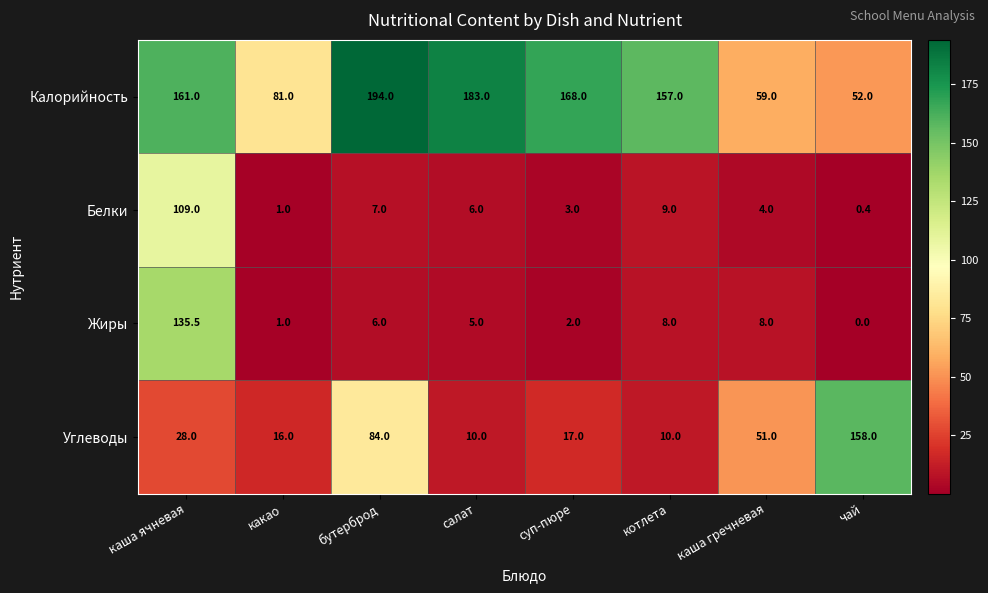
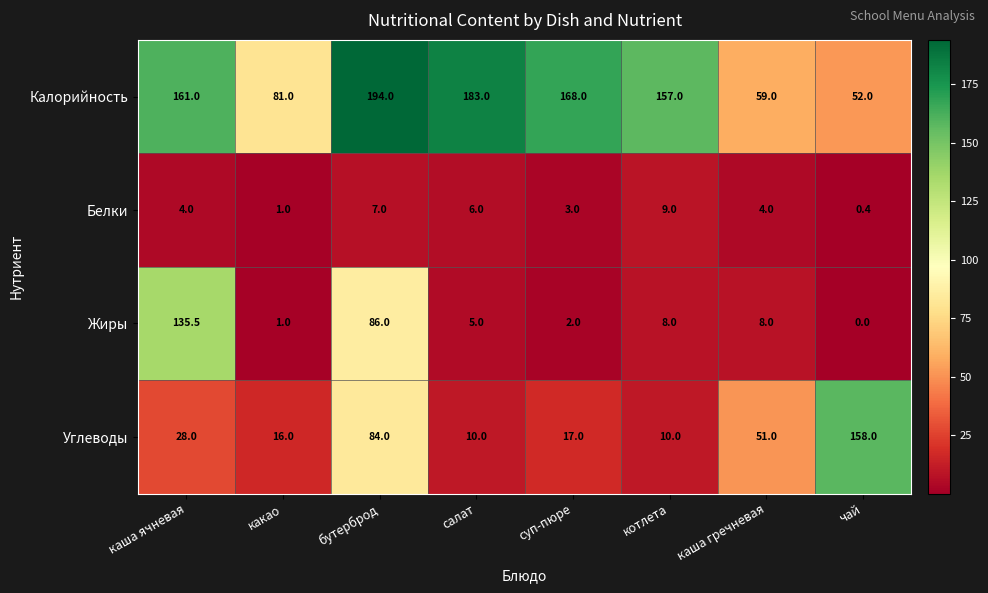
  {
    "Калорийность": {
      "каша ячневая": 161.0,
      "какао": 81.0,
      "бутерброд": 194.0,
      "салат": 183.0,
      "суп-пюре": 168.0,
      "котлета": 157.0,
      "каша гречневая": 59.0,
      "чай": 52.0
    },
    "Белки": {
-     "каша ячневая": 109.0,
+     "каша ячневая": 4.0,
      "какао": 1.0,
      "бутерброд": 7.0,
      "салат": 6.0,
      "суп-пюре": 3.0,
      "котлета": 9.0,
      "каша гречневая": 4.0,
      "чай": 0.4
    },
    "Жиры": {
      "каша ячневая": 135.5,
      "какао": 1.0,
-     "бутерброд": 6.0,
+     "бутерброд": 86.0,
      "салат": 5.0,
      "суп-пюре": 2.0,
      "котлета": 8.0,
      "каша гречневая": 8.0,
      "чай": 0.0
    },
    "Углеводы": {
      "каша ячневая": 28.0,
      "какао": 16.0,
      "бутерброд": 84.0,
      "салат": 10.0,
      "суп-пюре": 17.0,
      "котлета": 10.0,
      "каша гречневая": 51.0,
      "чай": 158.0
    }
  }
